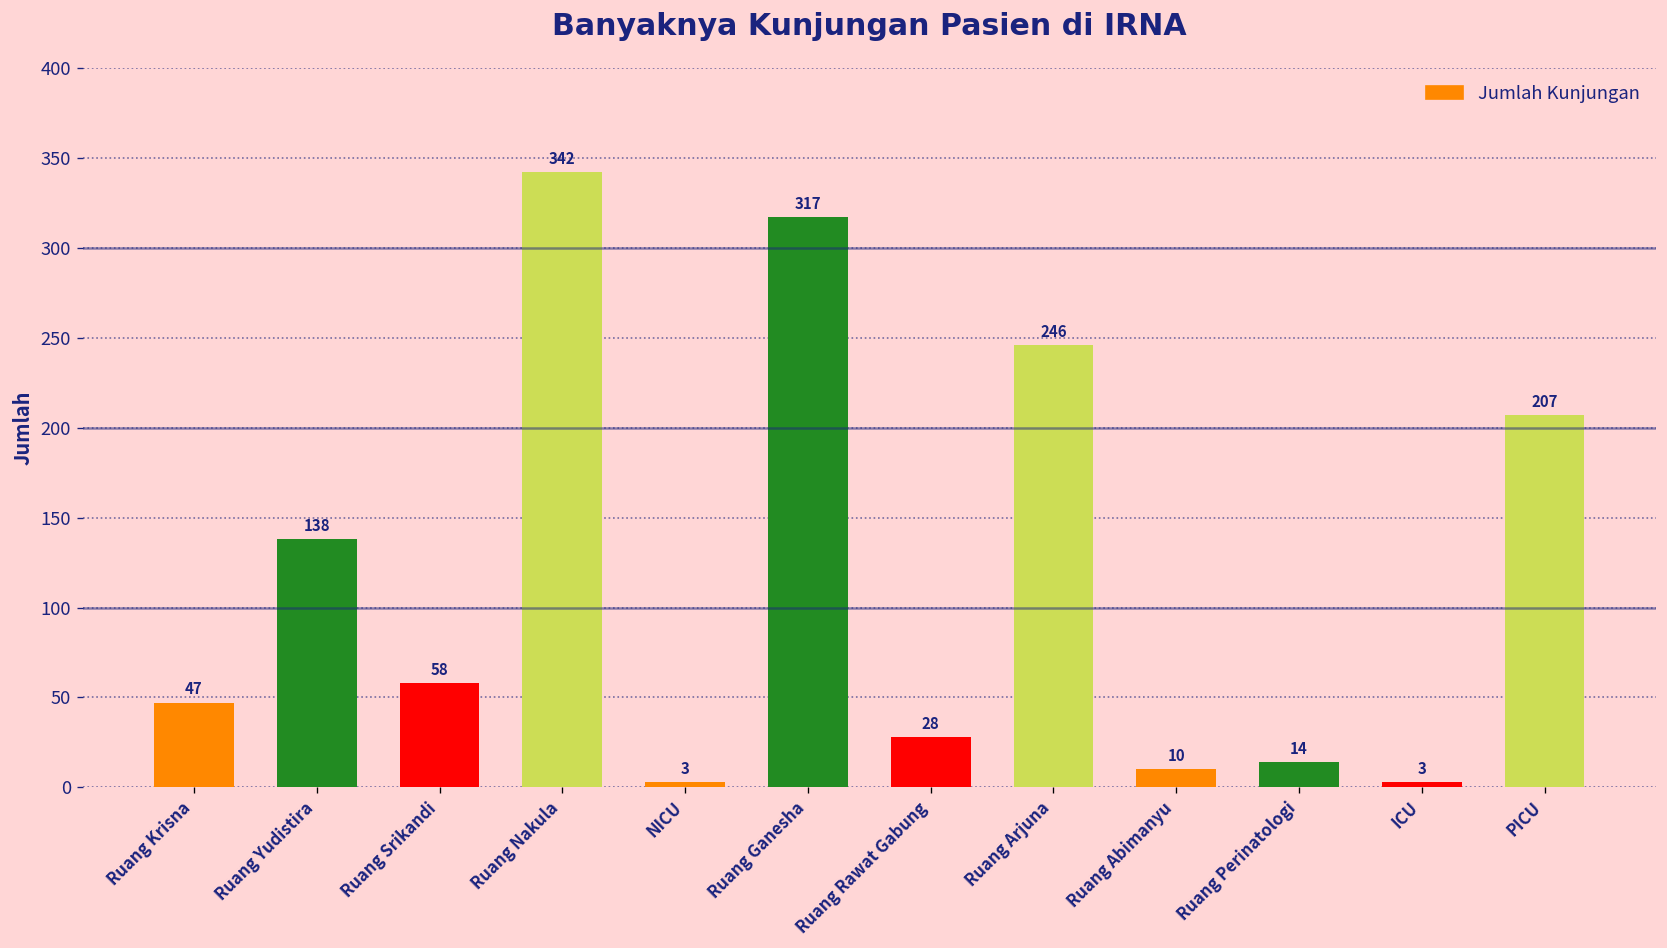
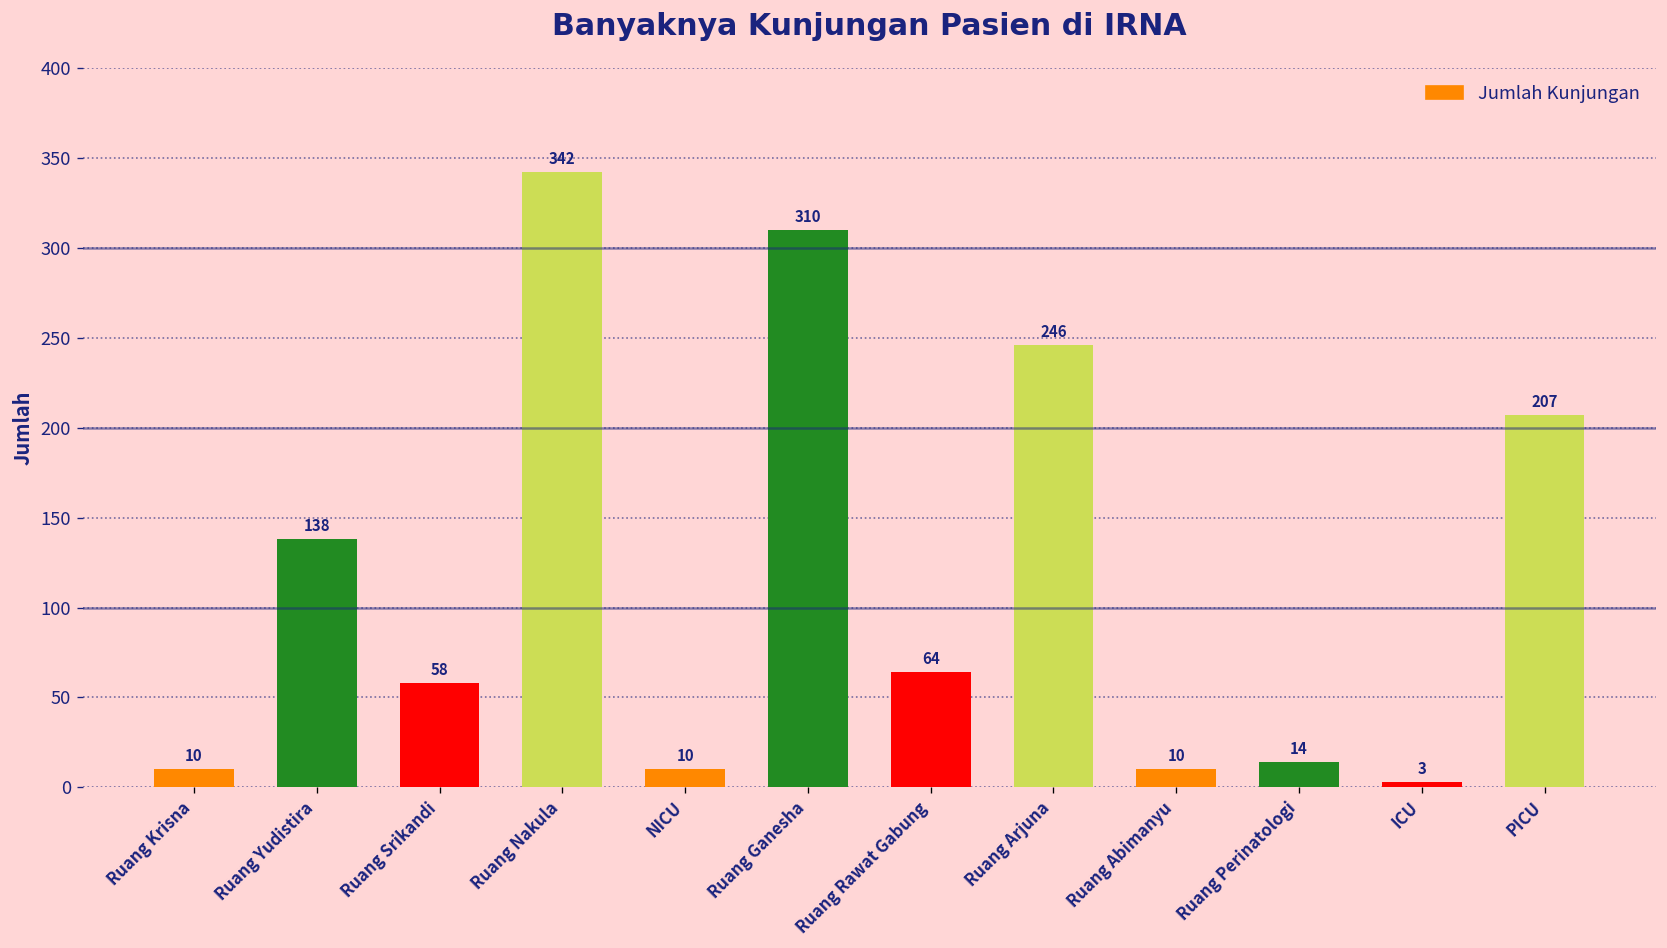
  {
-   "Ruang Krisna": 47,
+   "Ruang Krisna": 10,
    "Ruang Yudistira": 138,
    "Ruang Srikandi": 58,
    "Ruang Nakula": 342,
-   "NICU": 3,
-   "Ruang Ganesha": 317,
-   "Ruang Rawat Gabung": 28,
+   "NICU": 10,
+   "Ruang Ganesha": 310,
+   "Ruang Rawat Gabung": 64,
    "Ruang Arjuna": 246,
    "Ruang Abimanyu": 10,
    "Ruang Perinatologi": 14,
    "ICU": 3,
    "PICU": 207
  }
